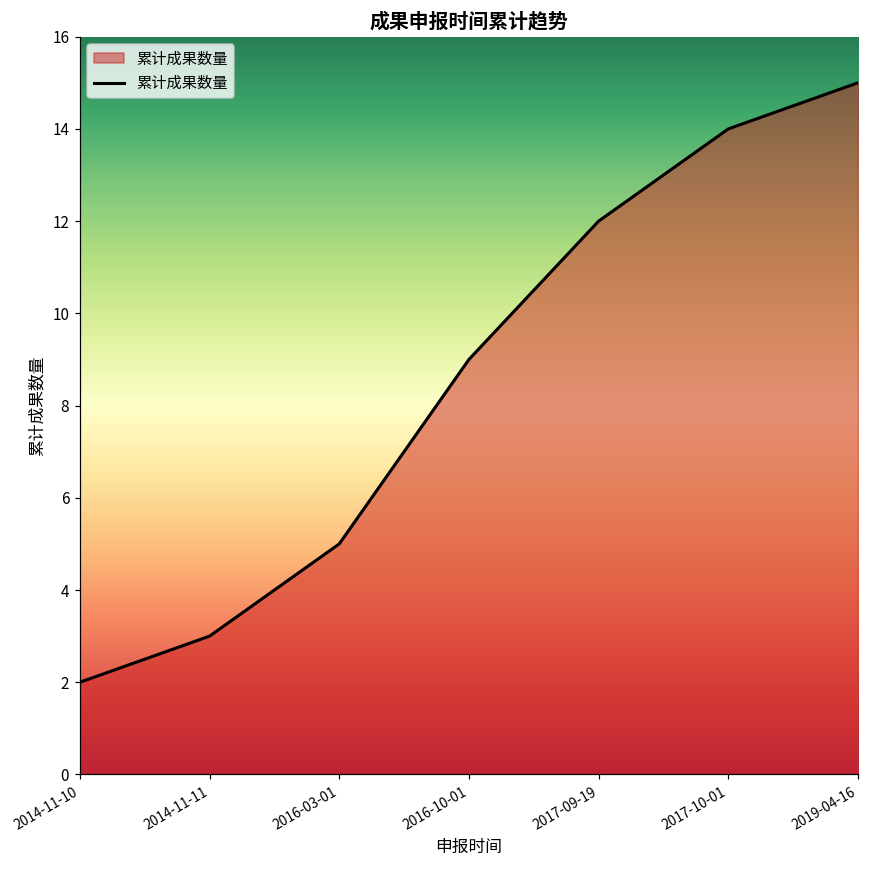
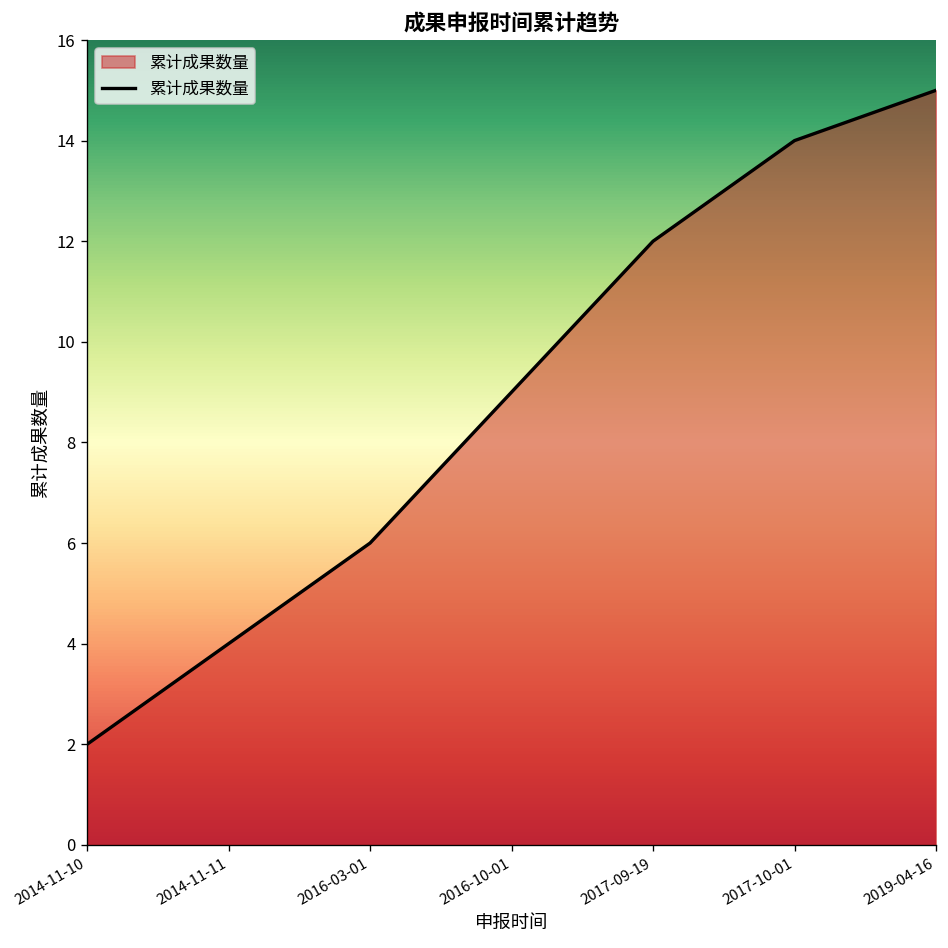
  {
    "2014-11-10": 2,
-   "2014-11-11": 3,
-   "2016-03-01": 5,
+   "2014-11-11": 4,
+   "2016-03-01": 6,
    "2016-10-01": 9,
    "2017-09-19": 12,
    "2017-10-01": 14,
    "2019-04-16": 15
  }
